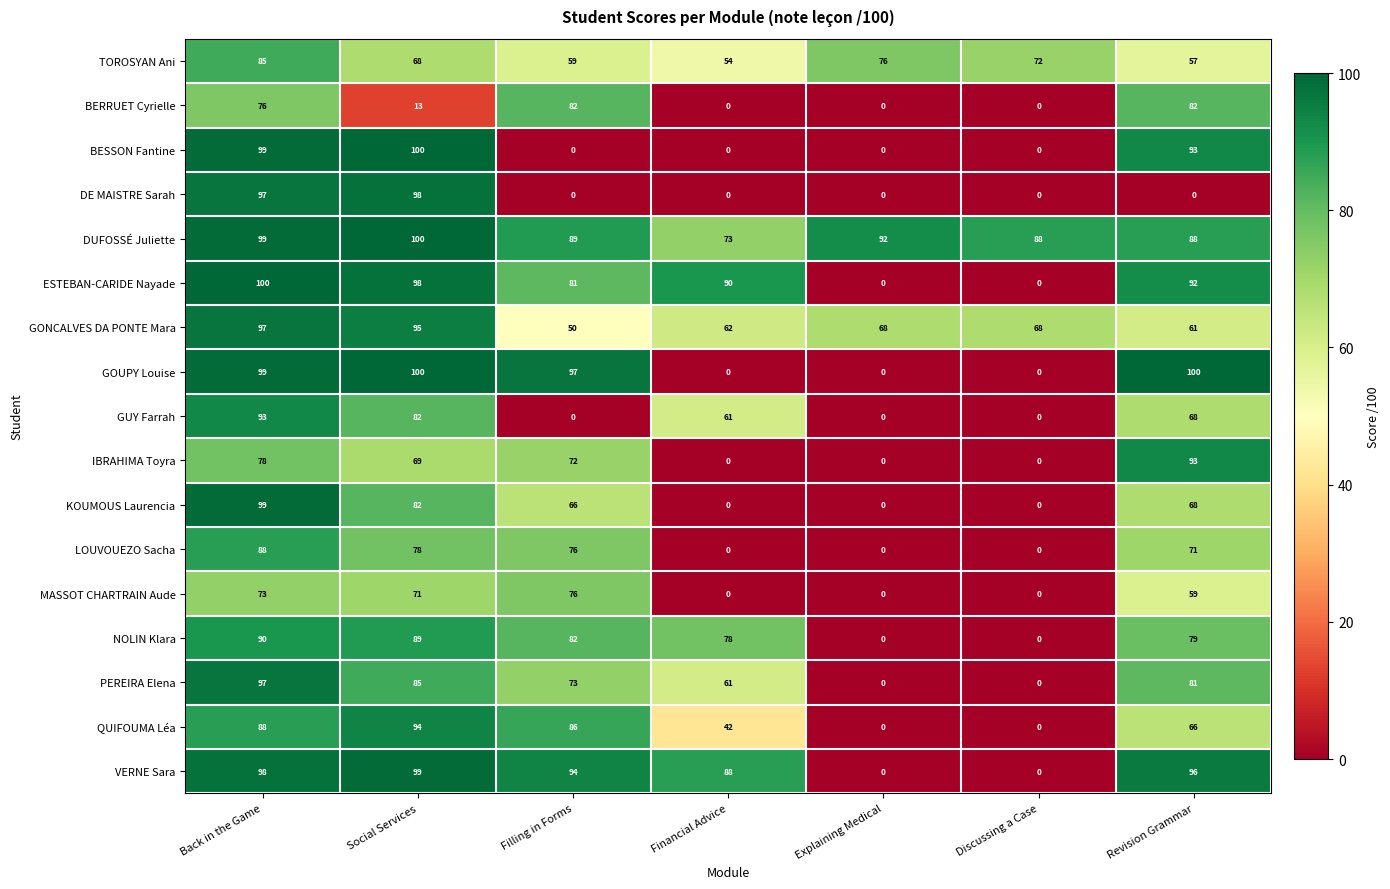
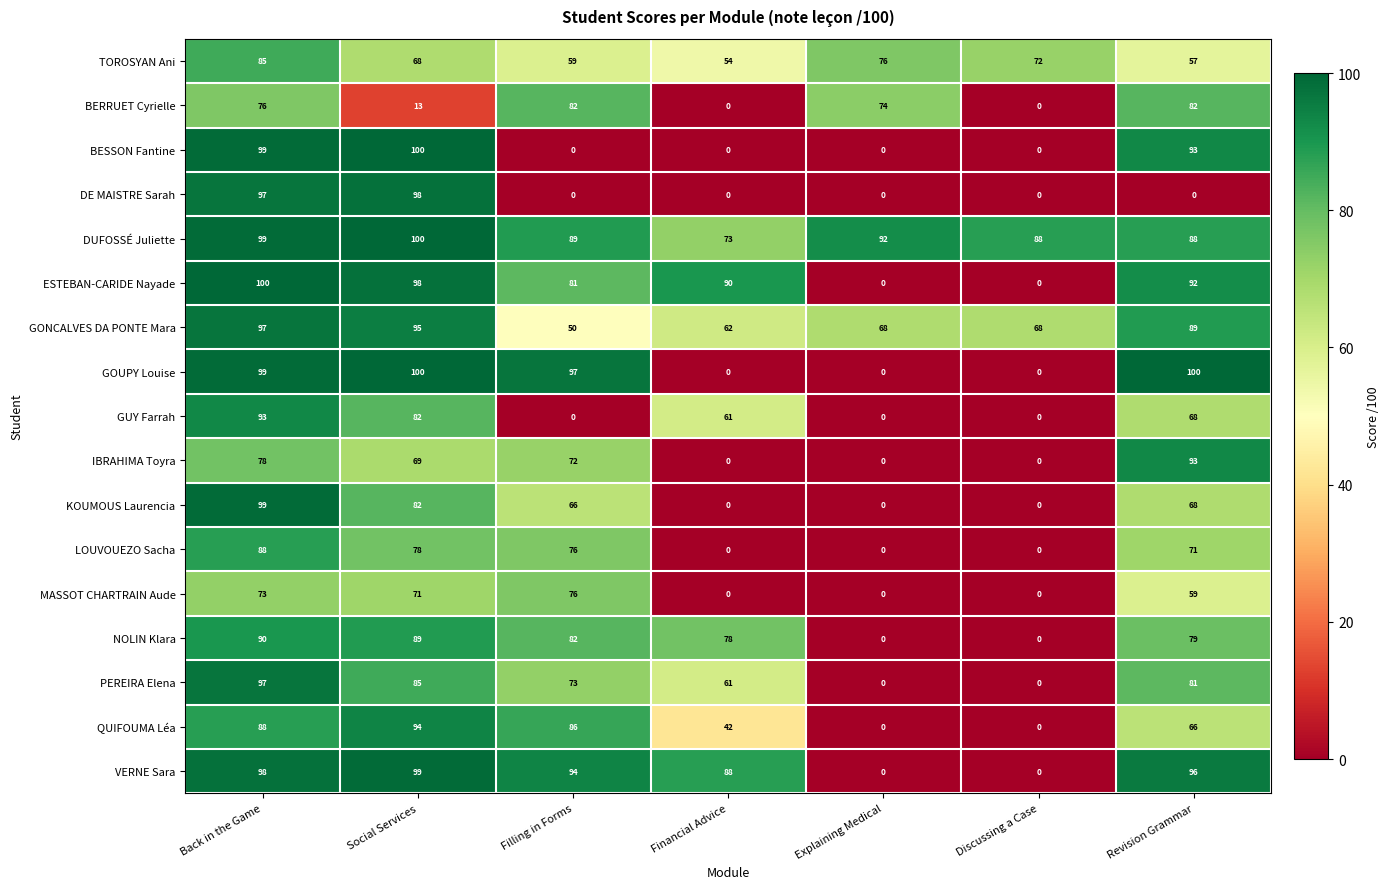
  {
    "TOROSYAN Ani": {
      "Back in the Game": 85,
      "Social Services": 68,
      "Filling in Forms": 59,
      "Financial Advice": 54,
      "Explaining Medical": 76,
      "Discussing a Case": 72,
      "Revision Grammar": 57
    },
    "BERRUET Cyrielle": {
      "Back in the Game": 76,
      "Social Services": 13,
      "Filling in Forms": 82,
      "Financial Advice": 0,
-     "Explaining Medical": 0,
+     "Explaining Medical": 74,
      "Discussing a Case": 0,
      "Revision Grammar": 82
    },
    "BESSON Fantine": {
      "Back in the Game": 99,
      "Social Services": 100,
      "Filling in Forms": 0,
      "Financial Advice": 0,
      "Explaining Medical": 0,
      "Discussing a Case": 0,
      "Revision Grammar": 93
    },
    "DE MAISTRE Sarah": {
      "Back in the Game": 97,
      "Social Services": 98,
      "Filling in Forms": 0,
      "Financial Advice": 0,
      "Explaining Medical": 0,
      "Discussing a Case": 0,
      "Revision Grammar": 0
    },
    "DUFOSSÉ Juliette": {
      "Back in the Game": 99,
      "Social Services": 100,
      "Filling in Forms": 89,
      "Financial Advice": 73,
      "Explaining Medical": 92,
      "Discussing a Case": 88,
      "Revision Grammar": 88
    },
    "ESTEBAN-CARIDE Nayade": {
      "Back in the Game": 100,
      "Social Services": 98,
      "Filling in Forms": 81,
      "Financial Advice": 90,
      "Explaining Medical": 0,
      "Discussing a Case": 0,
      "Revision Grammar": 92
    },
    "GONCALVES DA PONTE Mara": {
      "Back in the Game": 97,
      "Social Services": 95,
      "Filling in Forms": 50,
      "Financial Advice": 62,
      "Explaining Medical": 68,
      "Discussing a Case": 68,
-     "Revision Grammar": 61
+     "Revision Grammar": 89
    },
    "GOUPY Louise": {
      "Back in the Game": 99,
      "Social Services": 100,
      "Filling in Forms": 97,
      "Financial Advice": 0,
      "Explaining Medical": 0,
      "Discussing a Case": 0,
      "Revision Grammar": 100
    },
    "GUY Farrah": {
      "Back in the Game": 93,
      "Social Services": 82,
      "Filling in Forms": 0,
      "Financial Advice": 61,
      "Explaining Medical": 0,
      "Discussing a Case": 0,
      "Revision Grammar": 68
    },
    "IBRAHIMA Toyra": {
      "Back in the Game": 78,
      "Social Services": 69,
      "Filling in Forms": 72,
      "Financial Advice": 0,
      "Explaining Medical": 0,
      "Discussing a Case": 0,
      "Revision Grammar": 93
    },
    "KOUMOUS Laurencia": {
      "Back in the Game": 99,
      "Social Services": 82,
      "Filling in Forms": 66,
      "Financial Advice": 0,
      "Explaining Medical": 0,
      "Discussing a Case": 0,
      "Revision Grammar": 68
    },
    "LOUVOUEZO Sacha": {
      "Back in the Game": 88,
      "Social Services": 78,
      "Filling in Forms": 76,
      "Financial Advice": 0,
      "Explaining Medical": 0,
      "Discussing a Case": 0,
      "Revision Grammar": 71
    },
    "MASSOT CHARTRAIN Aude": {
      "Back in the Game": 73,
      "Social Services": 71,
      "Filling in Forms": 76,
      "Financial Advice": 0,
      "Explaining Medical": 0,
      "Discussing a Case": 0,
      "Revision Grammar": 59
    },
    "NOLIN Klara": {
      "Back in the Game": 90,
      "Social Services": 89,
      "Filling in Forms": 82,
      "Financial Advice": 78,
      "Explaining Medical": 0,
      "Discussing a Case": 0,
      "Revision Grammar": 79
    },
    "PEREIRA Elena": {
      "Back in the Game": 97,
      "Social Services": 85,
      "Filling in Forms": 73,
      "Financial Advice": 61,
      "Explaining Medical": 0,
      "Discussing a Case": 0,
      "Revision Grammar": 81
    },
    "QUIFOUMA Léa": {
      "Back in the Game": 88,
      "Social Services": 94,
      "Filling in Forms": 86,
      "Financial Advice": 42,
      "Explaining Medical": 0,
      "Discussing a Case": 0,
      "Revision Grammar": 66
    },
    "VERNE Sara": {
      "Back in the Game": 98,
      "Social Services": 99,
      "Filling in Forms": 94,
      "Financial Advice": 88,
      "Explaining Medical": 0,
      "Discussing a Case": 0,
      "Revision Grammar": 96
    }
  }
